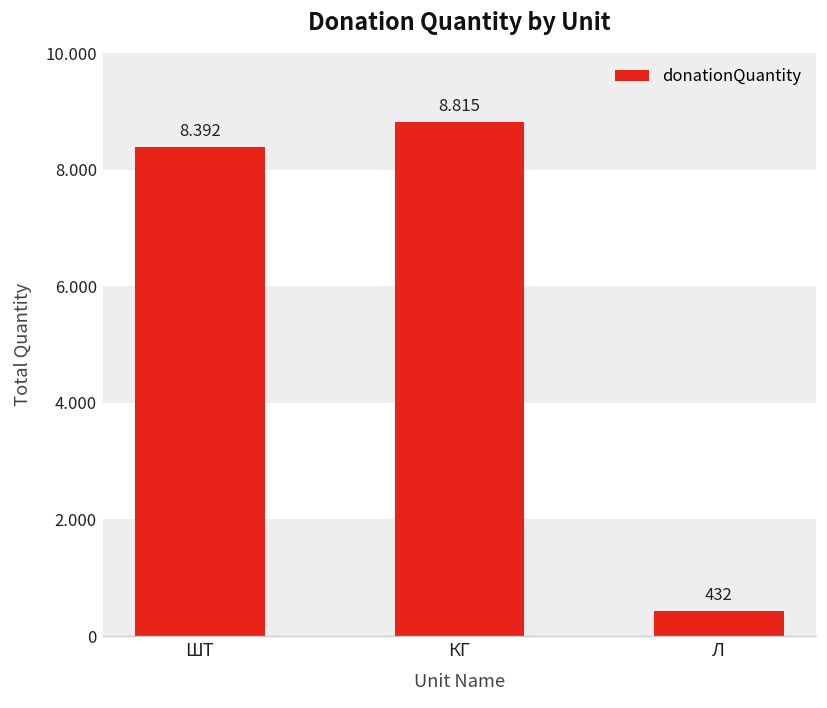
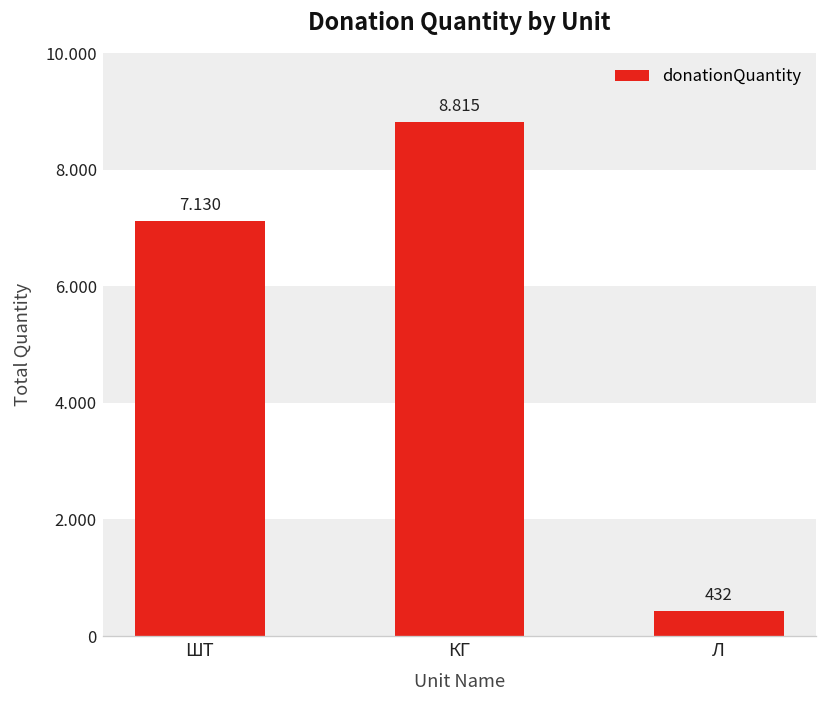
  {
-   "ШТ": 8.392,
+   "ШТ": 7.130,
    "Л": 432
  }
